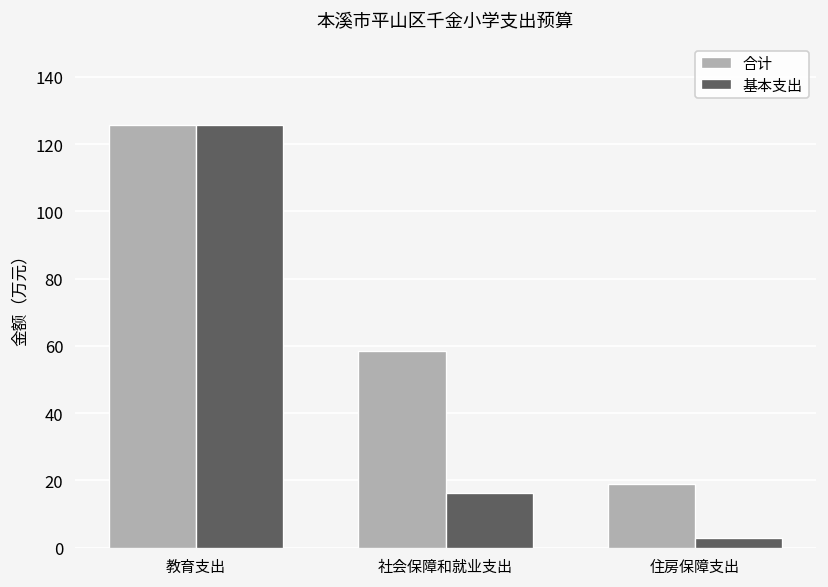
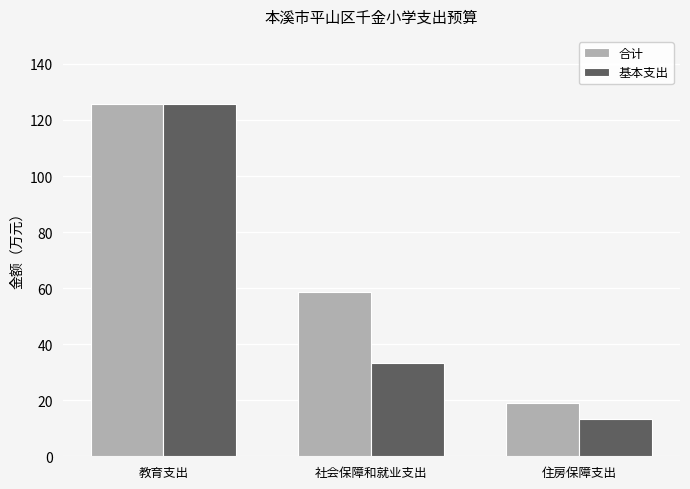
  {
    "合计": {
      "教育支出": 126,
      "社会保障和就业支出": 58,
      "住房保障支出": 19
    },
    "基本支出": {
      "教育支出": 126,
-     "社会保障和就业支出": 16,
-     "住房保障支出": 3
+     "社会保障和就业支出": 33,
+     "住房保障支出": 13
    }
  }
